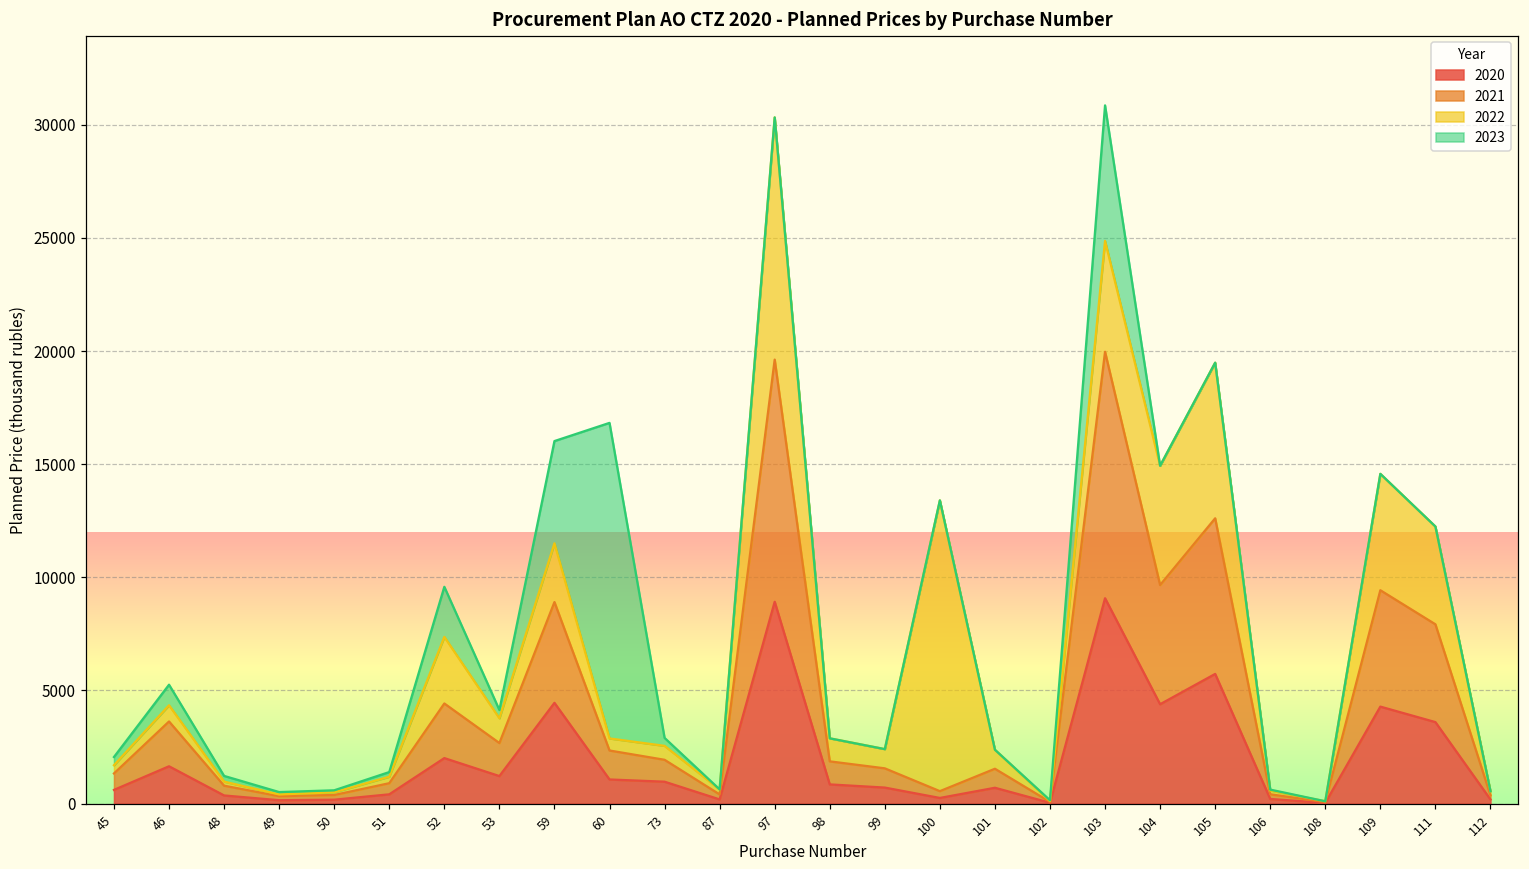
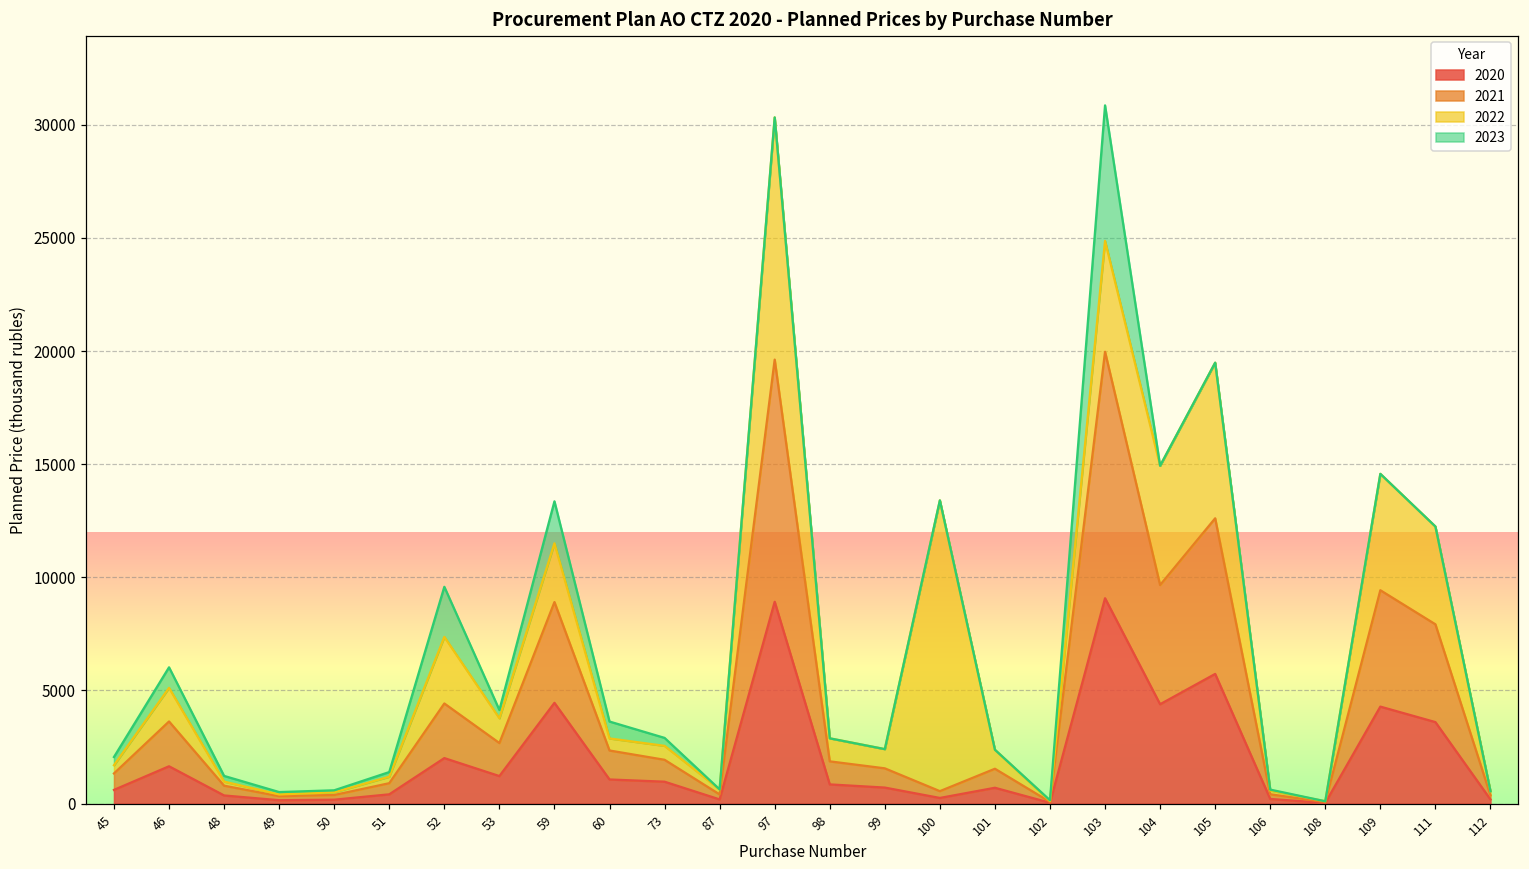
  {
    "2022": {
      "45": 400,
-     "46": 700,
+     "46": 1500,
      "48": 200,
      "51": 300,
      "52": 2900,
      "53": 1100,
      "59": 2600,
      "60": 500,
      "73": 600,
      "103": 4900
    },
    "2023": {
      "45": 400,
      "46": 900,
      "48": 300,
      "51": 200,
      "52": 2200,
      "53": 400,
-     "59": 4500,
-     "60": 13900,
+     "59": 1900,
+     "60": 700,
      "73": 400,
      "103": 6000
    }
  }
